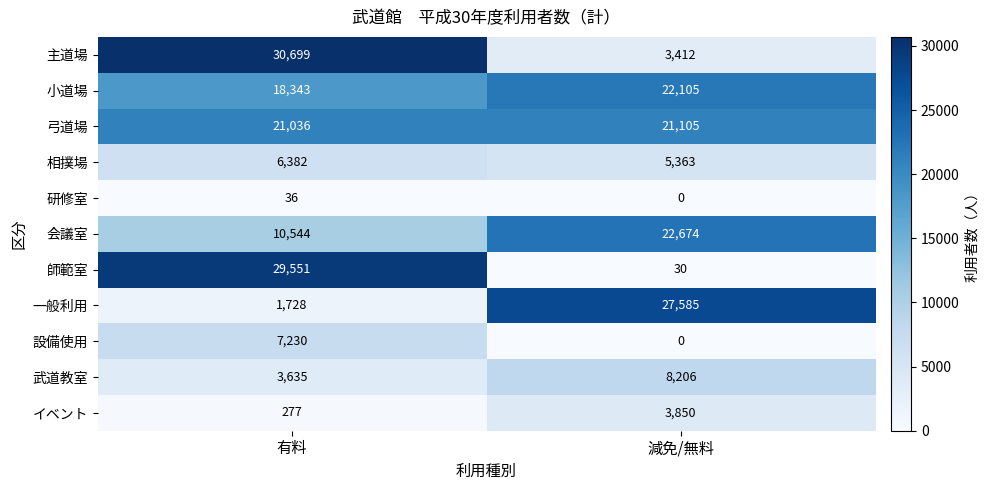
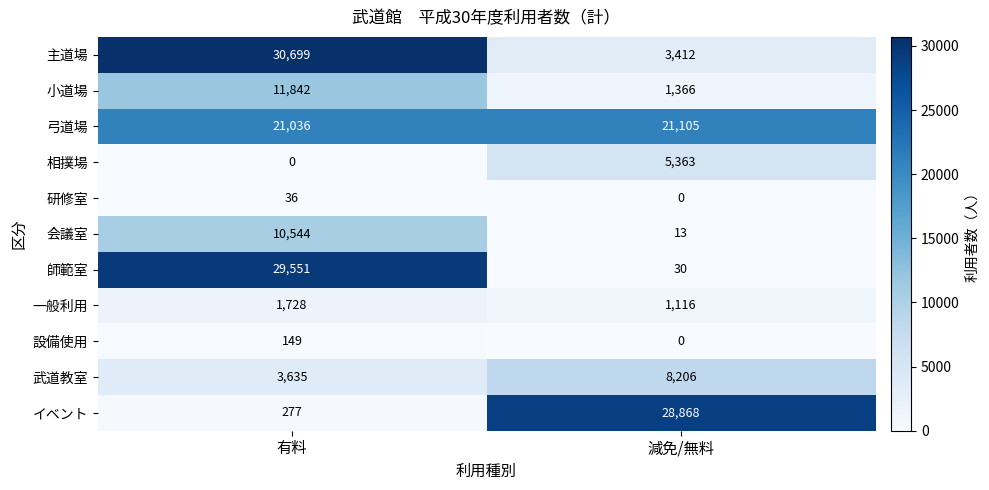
  {
    "主道場": {
      "有料": "30,699",
      "減免/無料": "3,412"
    },
    "小道場": {
-     "有料": "18,343",
-     "減免/無料": "22,105"
+     "有料": "11,842",
+     "減免/無料": "1,366"
    },
    "弓道場": {
      "有料": "21,036",
      "減免/無料": "21,105"
    },
    "相撲場": {
-     "有料": "6,382",
+     "有料": "0",
      "減免/無料": "5,363"
    },
    "研修室": {
      "有料": "36",
      "減免/無料": "0"
    },
    "会議室": {
      "有料": "10,544",
-     "減免/無料": "22,674"
+     "減免/無料": "13"
    },
    "師範室": {
      "有料": "29,551",
      "減免/無料": "30"
    },
    "一般利用": {
      "有料": "1,728",
-     "減免/無料": "27,585"
+     "減免/無料": "1,116"
    },
    "設備使用": {
-     "有料": "7,230",
+     "有料": "149",
      "減免/無料": "0"
    },
    "武道教室": {
      "有料": "3,635",
      "減免/無料": "8,206"
    },
    "イベント": {
      "有料": "277",
-     "減免/無料": "3,850"
+     "減免/無料": "28,868"
    }
  }
